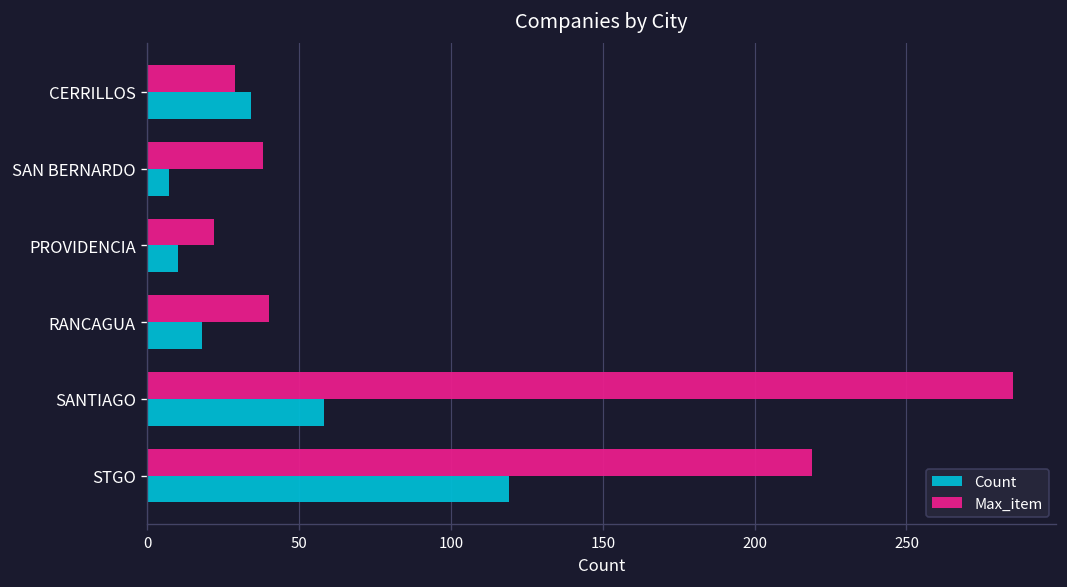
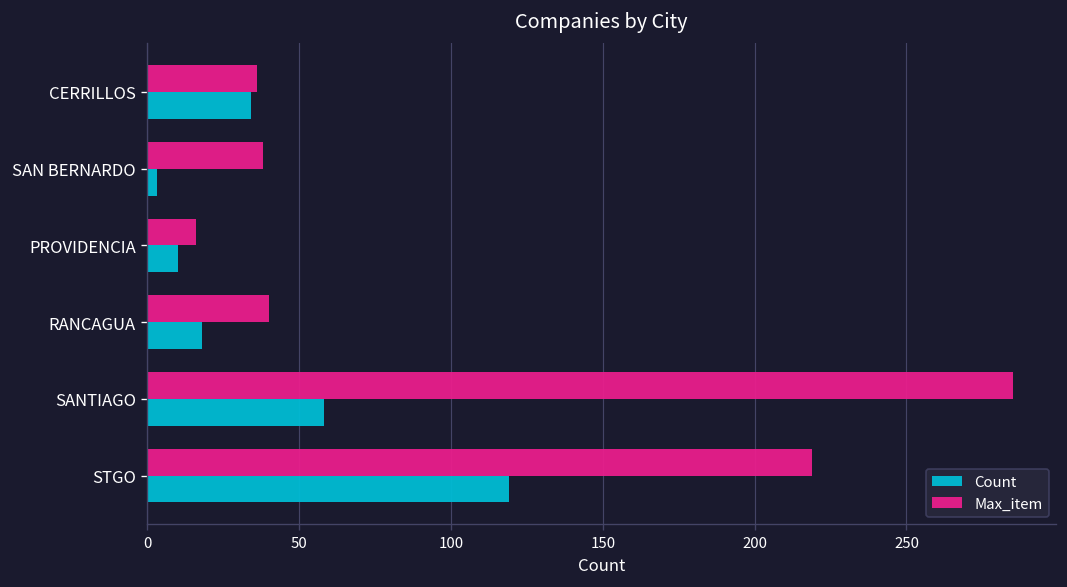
  {
    "Count": {
      "CERRILLOS": 34,
-     "SAN BERNARDO": 7,
+     "SAN BERNARDO": 3,
      "PROVIDENCIA": 10,
      "RANCAGUA": 18,
      "SANTIAGO": 58,
      "STGO": 119
    },
    "Max_item": {
-     "CERRILLOS": 29,
+     "CERRILLOS": 36,
      "SAN BERNARDO": 38,
-     "PROVIDENCIA": 22,
+     "PROVIDENCIA": 16,
      "RANCAGUA": 40,
      "SANTIAGO": 285,
      "STGO": 219
    }
  }
